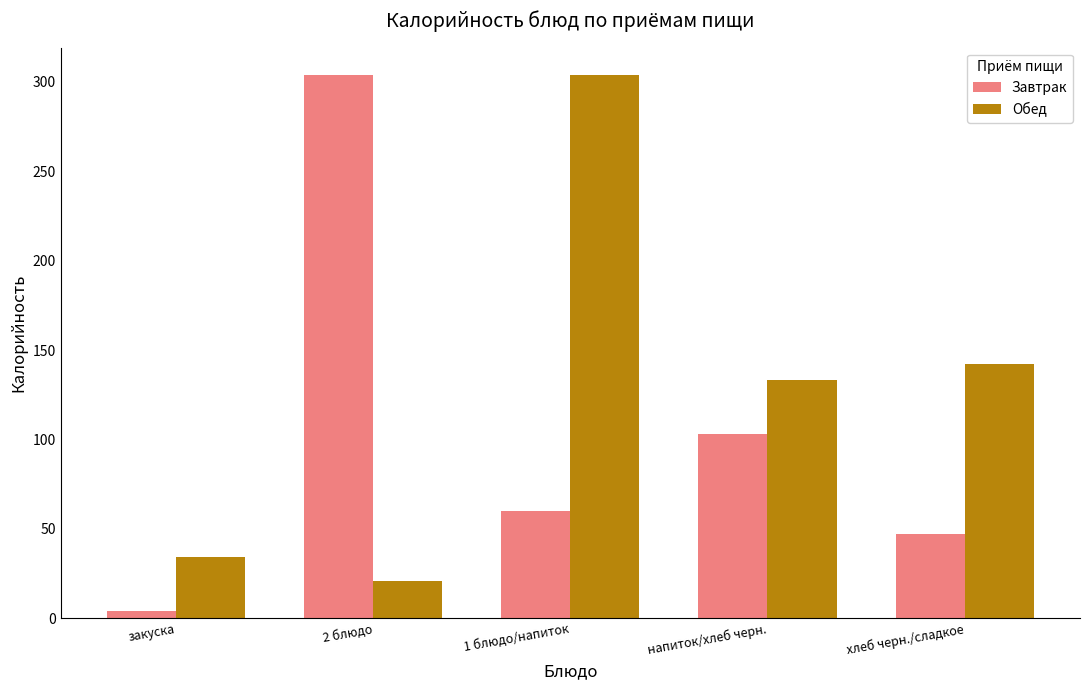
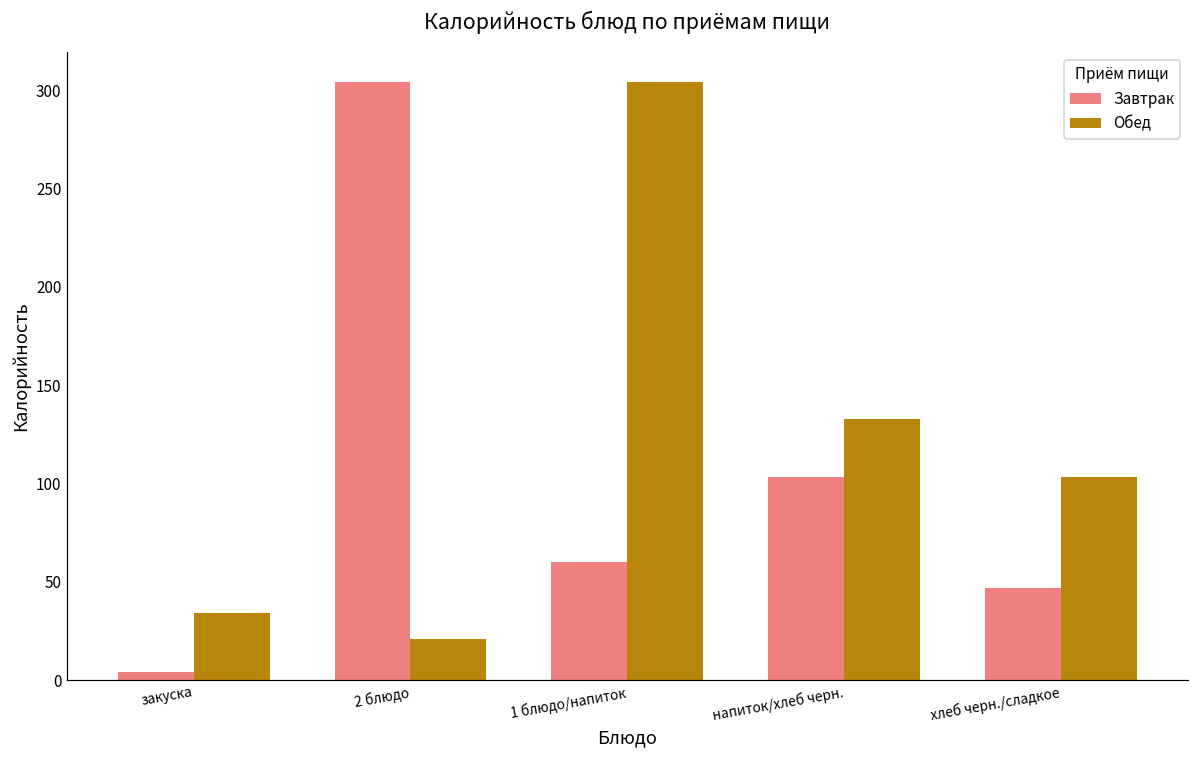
  {
    "Завтрак": {
      "закуска": 4,
      "2 блюдо": 304,
      "1 блюдо/напиток": 60,
      "напиток/хлеб черн.": 103,
      "хлеб черн./сладкое": 47
    },
    "Обед": {
      "закуска": 34,
      "2 блюдо": 21,
      "1 блюдо/напиток": 304,
      "напиток/хлеб черн.": 133,
-     "хлеб черн./сладкое": 142
+     "хлеб черн./сладкое": 103
    }
  }
